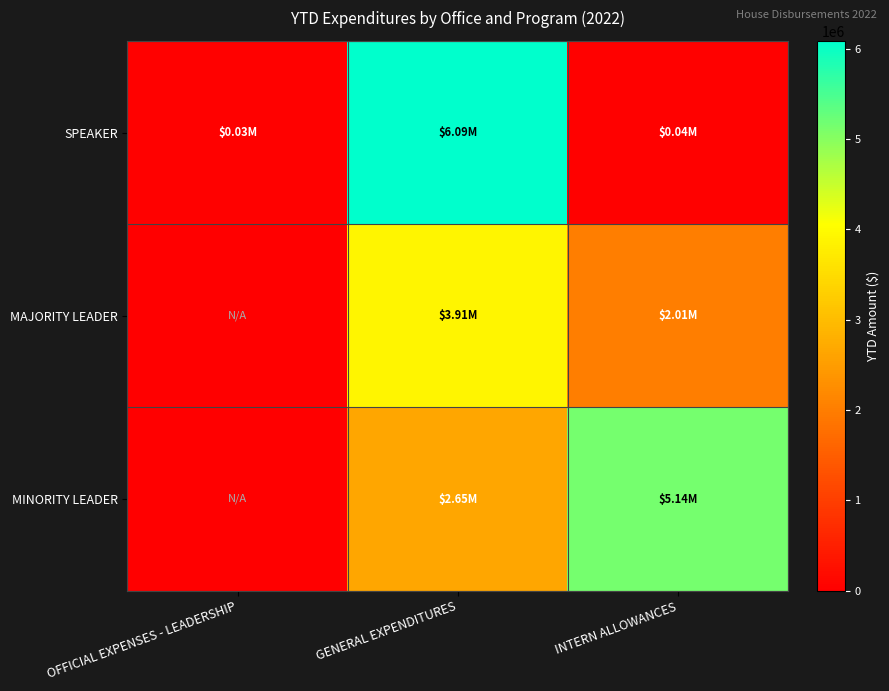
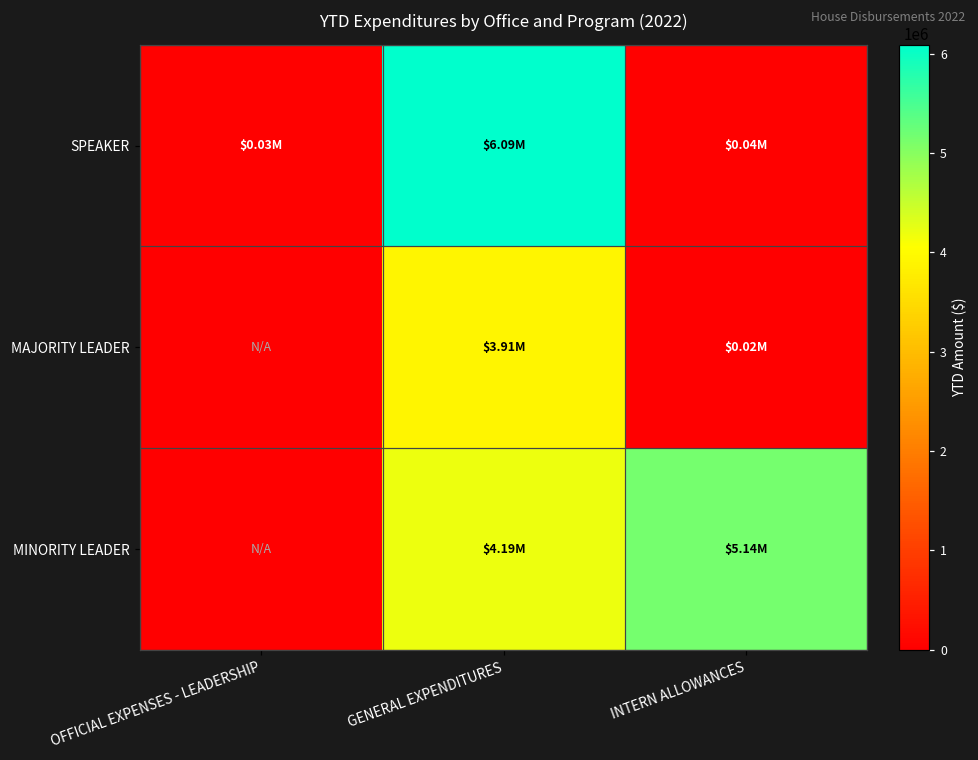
  {
    "SPEAKER": {
      "OFFICIAL EXPENSES - LEADERSHIP": "$0.03M",
      "GENERAL EXPENDITURES": "$6.09M",
      "INTERN ALLOWANCES": "$0.04M"
    },
    "MAJORITY LEADER": {
      "GENERAL EXPENDITURES": "$3.91M",
-     "INTERN ALLOWANCES": "$2.01M"
+     "INTERN ALLOWANCES": "$0.02M"
    },
    "MINORITY LEADER": {
-     "GENERAL EXPENDITURES": "$2.65M",
+     "GENERAL EXPENDITURES": "$4.19M",
      "INTERN ALLOWANCES": "$5.14M"
    }
  }
